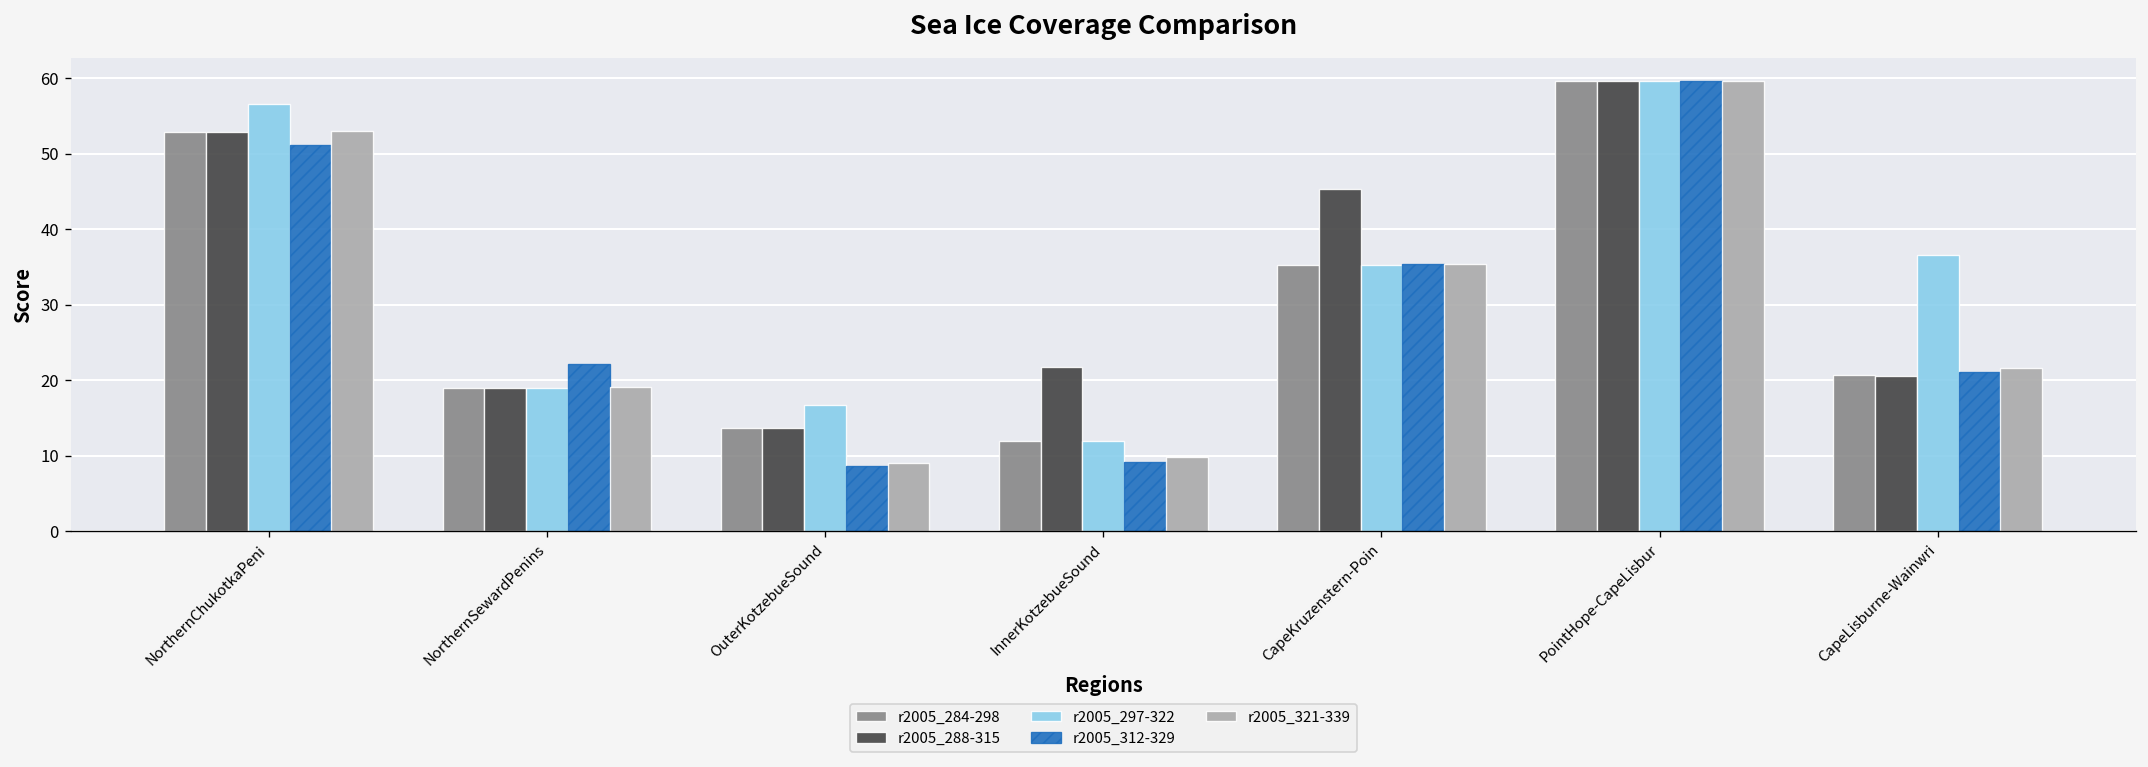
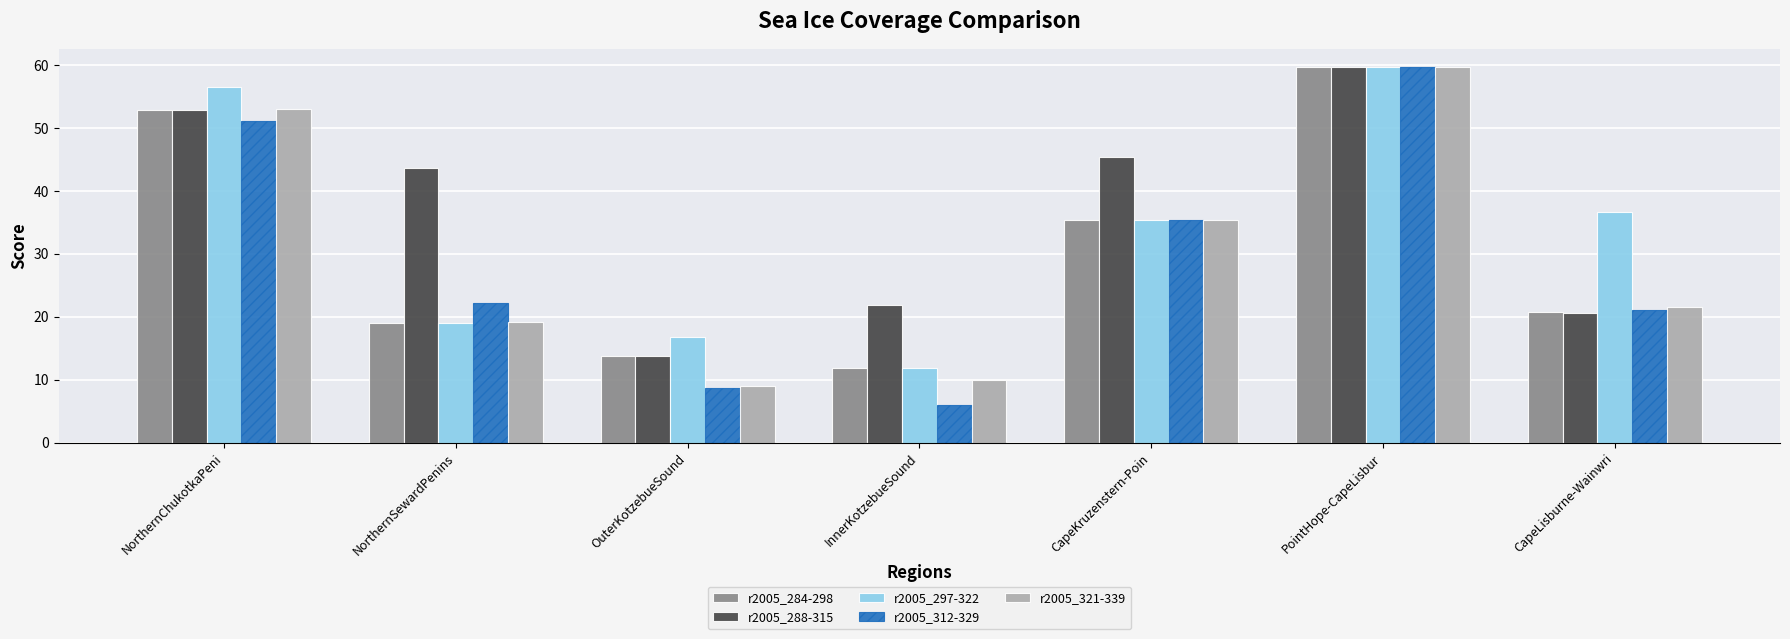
  {
    "r2005_288-315": {
      "NorthernChukotkaPeni": 53,
-     "NorthernSewardPenins": 19,
+     "NorthernSewardPenins": 44,
      "OuterKotzebueSound": 14,
      "InnerKotzebueSound": 22,
      "CapeKruzenstern-Poin": 45,
      "PointHope-CapeLisbur": 60,
      "CapeLisburne-Wainwri": 21
    },
    "r2005_297-322": {
      "NorthernChukotkaPeni": 57,
      "NorthernSewardPenins": 19,
      "OuterKotzebueSound": 17,
      "InnerKotzebueSound": 12,
      "CapeKruzenstern-Poin": 35,
      "PointHope-CapeLisbur": 60,
      "CapeLisburne-Wainwri": 37
    },
    "r2005_312-329": {
      "NorthernChukotkaPeni": 51,
      "NorthernSewardPenins": 22,
      "OuterKotzebueSound": 9,
-     "InnerKotzebueSound": 9,
+     "InnerKotzebueSound": 6,
      "CapeKruzenstern-Poin": 35,
      "PointHope-CapeLisbur": 60,
      "CapeLisburne-Wainwri": 21
    }
  }
